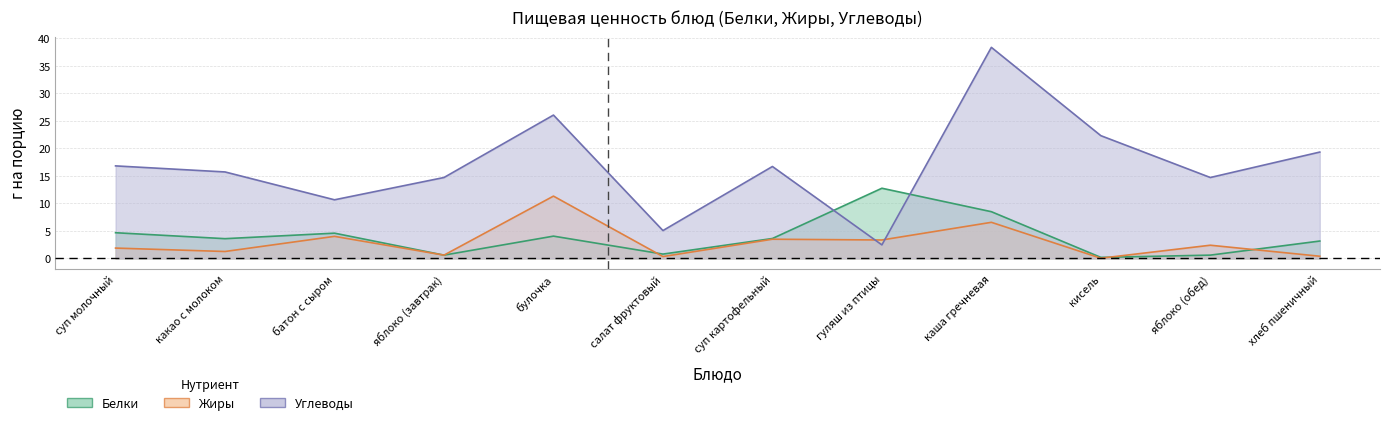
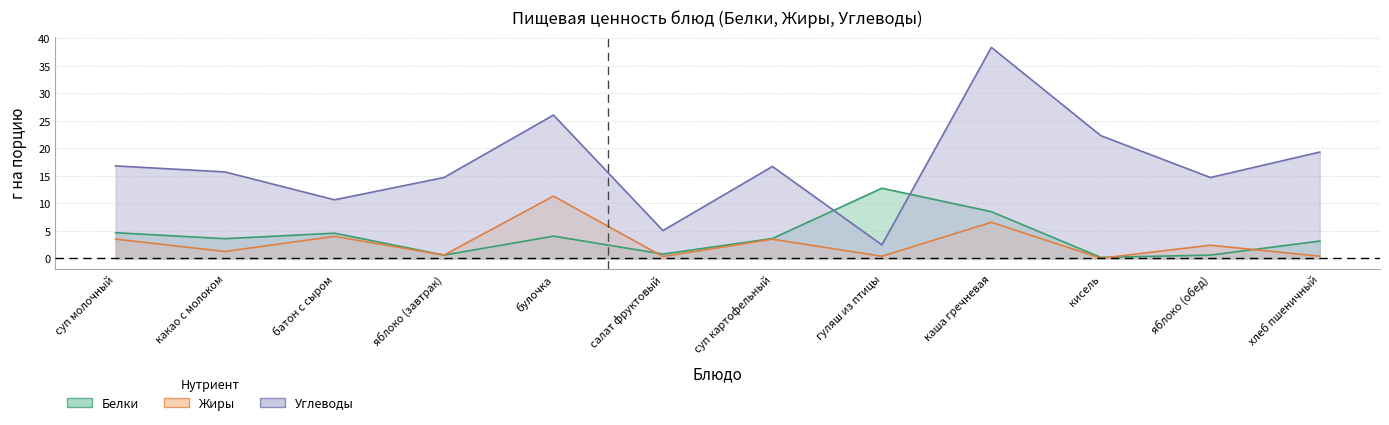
  {
    "Жиры": {
-     "суп молочный": 2,
+     "суп молочный": 4,
      "какао с молоком": 1,
      "батон с сыром": 4,
      "булочка": 11,
-     "гуляш из птицы": 3,
+     "гуляш из птицы": 0,
      "каша гречневая": 7,
      "яблоко (обед)": 2,
      "хлеб пшеничный": 0
    }
  }
